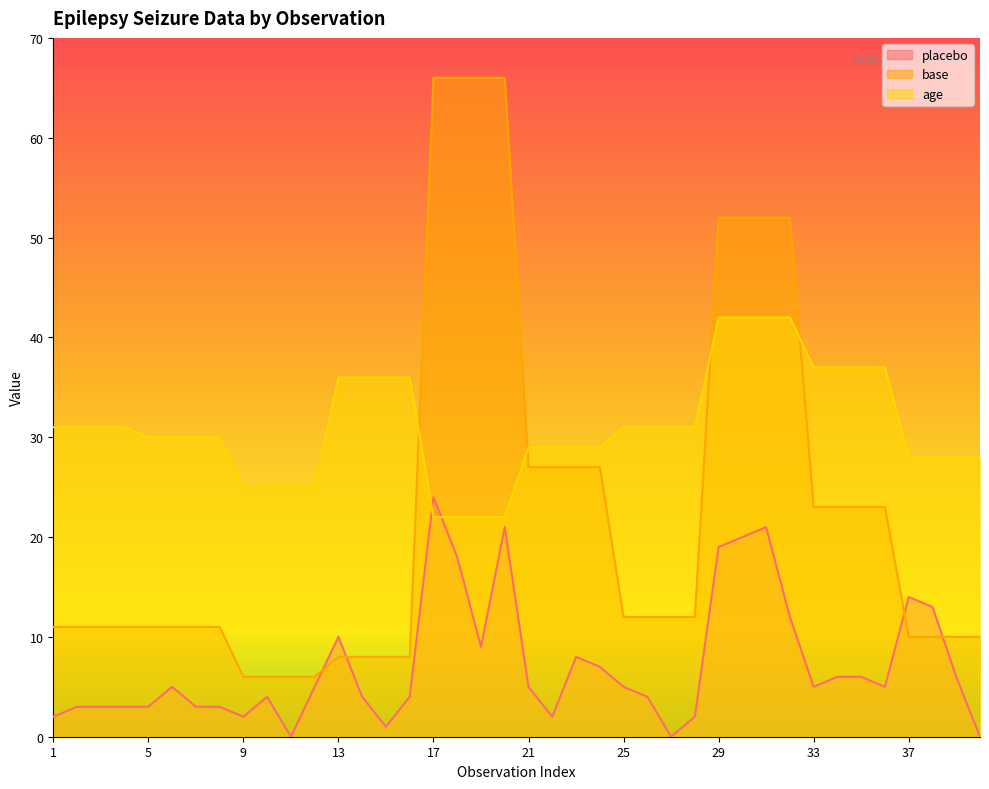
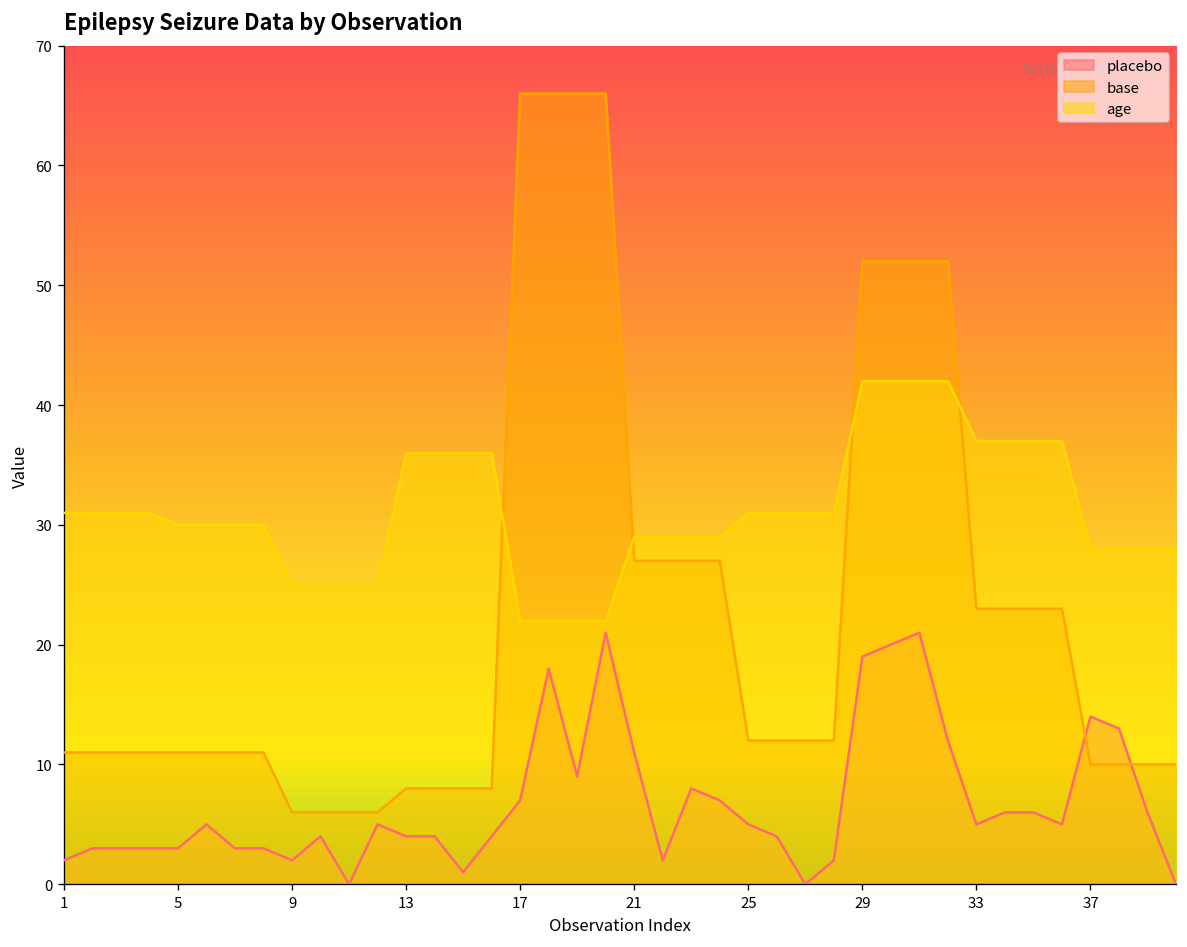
  {
    "placebo": {
      "1": 2,
      "5": 3,
      "9": 2,
-     "13": 10,
-     "17": 24,
-     "21": 5,
+     "13": 4,
+     "17": 7,
+     "21": 11,
      "25": 5,
      "29": 19,
      "33": 5,
      "37": 14
    }
  }
